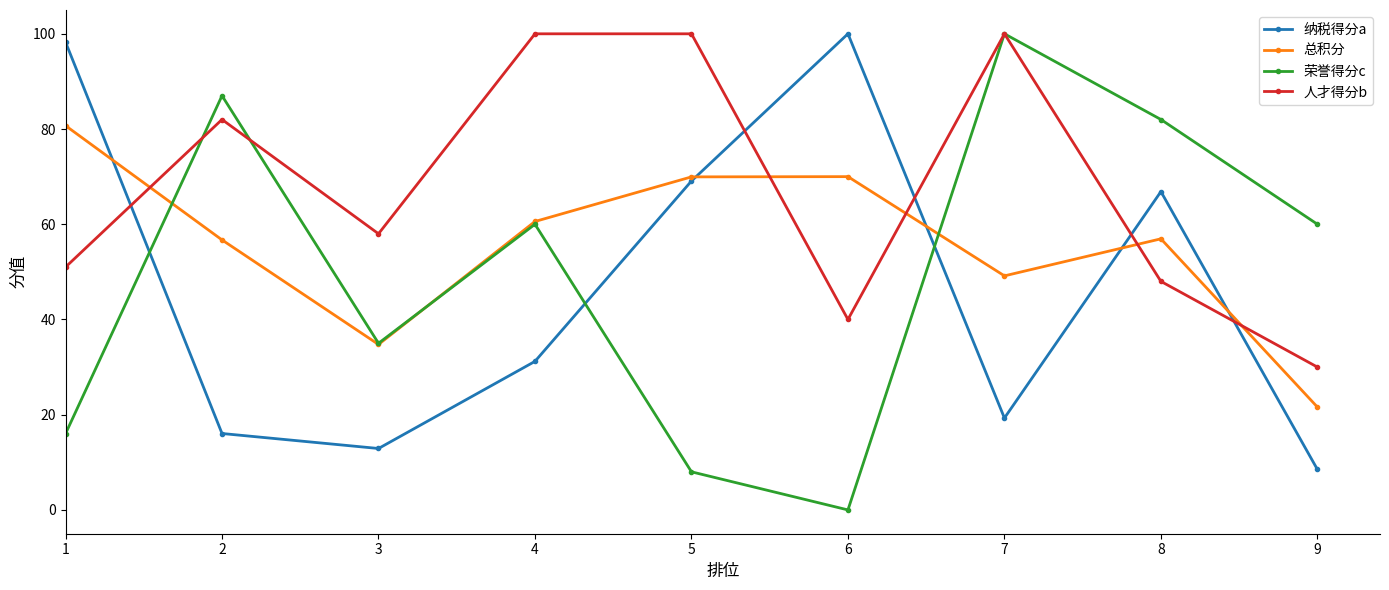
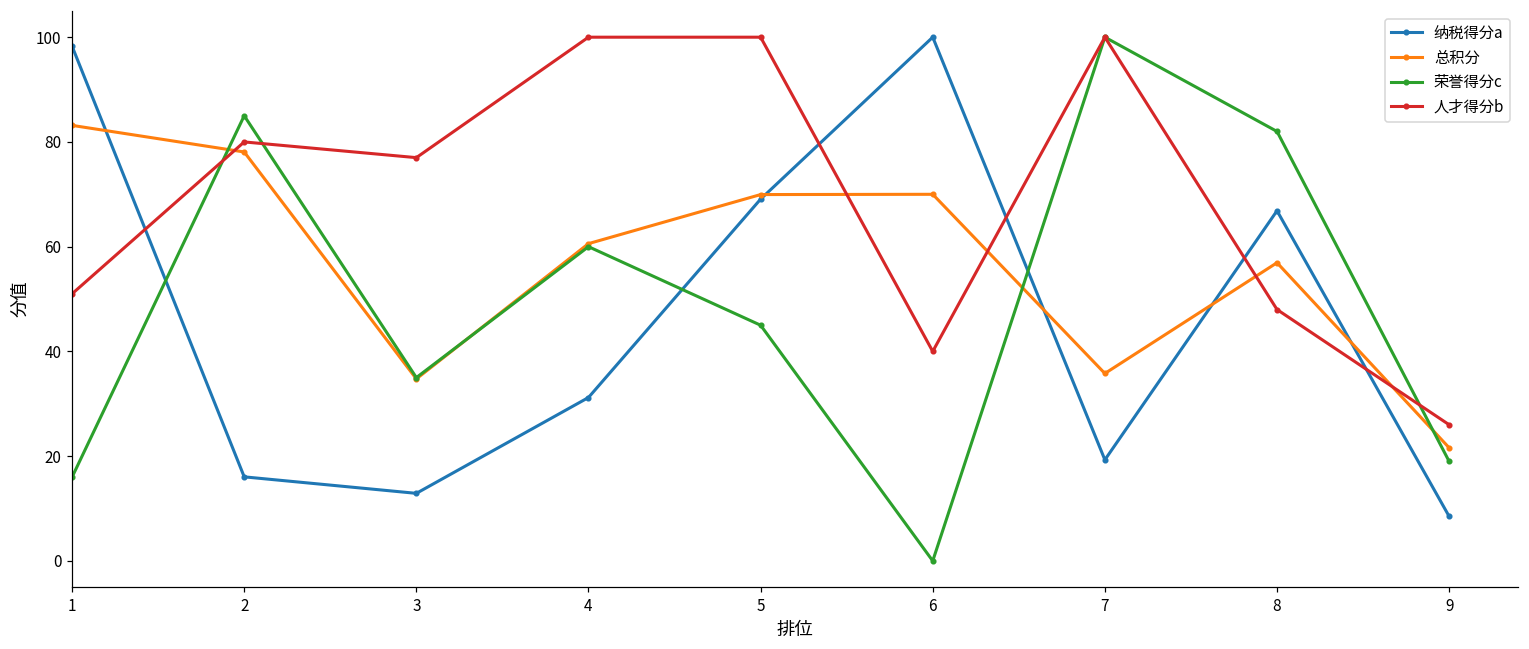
  {
    "纳税得分a": {
      "1": 98,
      "2": 16,
      "3": 13,
      "4": 31,
      "5": 69,
      "6": 100,
      "7": 19,
      "8": 67,
      "9": 9
    },
    "总积分": {
-     "1": 81,
-     "2": 57,
+     "1": 83,
+     "2": 78,
      "4": 61,
      "5": 70,
      "6": 70,
-     "7": 49,
+     "7": 36,
      "8": 57,
      "9": 22
    },
    "荣誉得分c": {
      "1": 16,
-     "2": 87,
+     "2": 85,
      "4": 60,
-     "5": 8,
+     "5": 45,
      "6": 0,
      "8": 82,
-     "9": 60
+     "9": 19
    },
    "人才得分b": {
      "1": 51,
-     "2": 82,
-     "3": 58,
+     "2": 80,
+     "3": 77,
      "4": 100,
      "5": 100,
      "6": 40,
      "8": 48,
-     "9": 30
+     "9": 26
    }
  }
